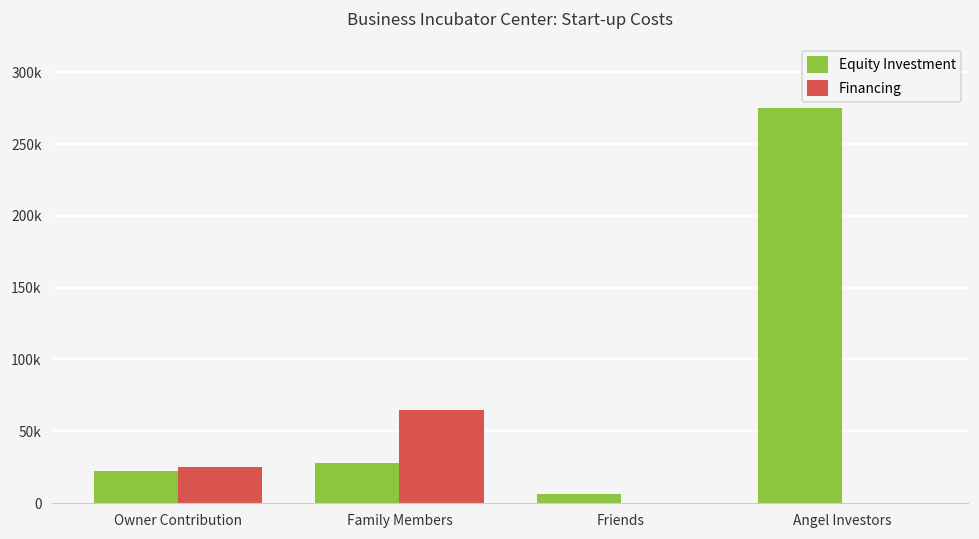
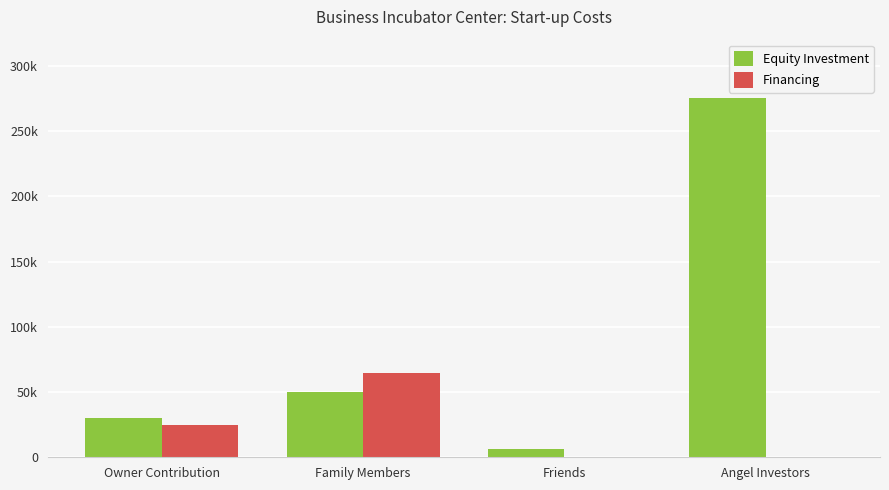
  {
    "Equity Investment": {
-     "Owner Contribution": 22000,
-     "Family Members": 28000,
+     "Owner Contribution": 30000,
+     "Family Members": 50000,
      "Friends": 6000,
      "Angel Investors": 275000
    },
    "Financing": {
      "Owner Contribution": 25000,
      "Family Members": 65000,
      "Friends": 0,
      "Angel Investors": 0
    }
  }
